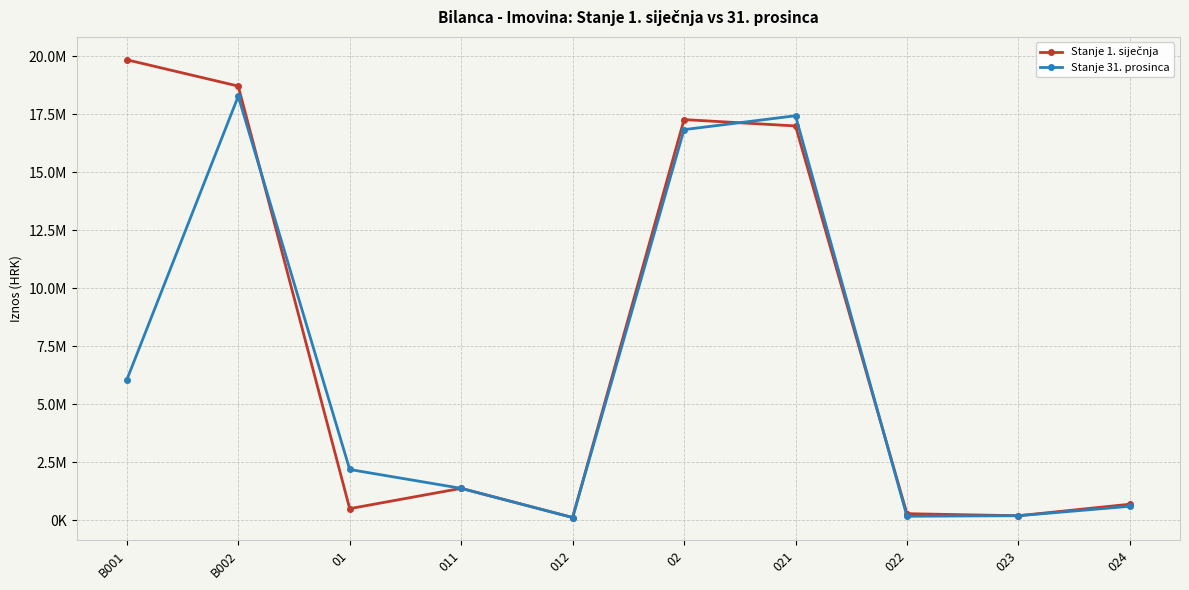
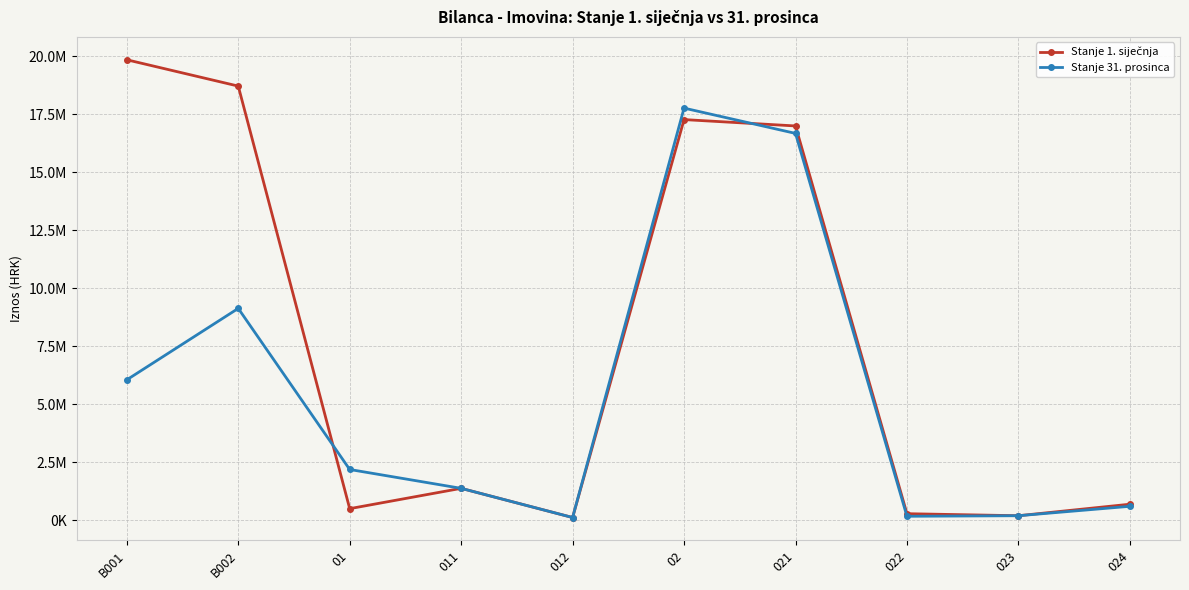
  {
    "Stanje 1. siječnja": {
      "B001": 19800000,
      "B002": 18700000,
      "01": 500000,
      "02": 17300000,
      "021": 17000000,
      "022": 300000
    },
    "Stanje 31. prosinca": {
      "B001": 6000000,
-     "B002": 18300000,
+     "B002": 9100000,
      "01": 2200000,
-     "02": 16800000,
-     "021": 17400000,
+     "02": 17800000,
+     "021": 16700000,
      "022": 200000
    }
  }
